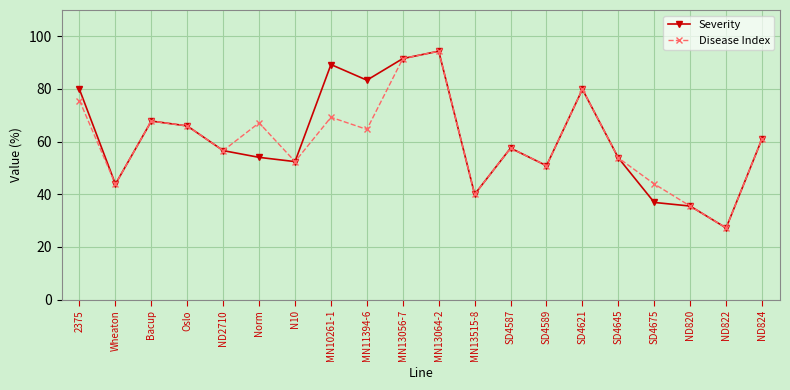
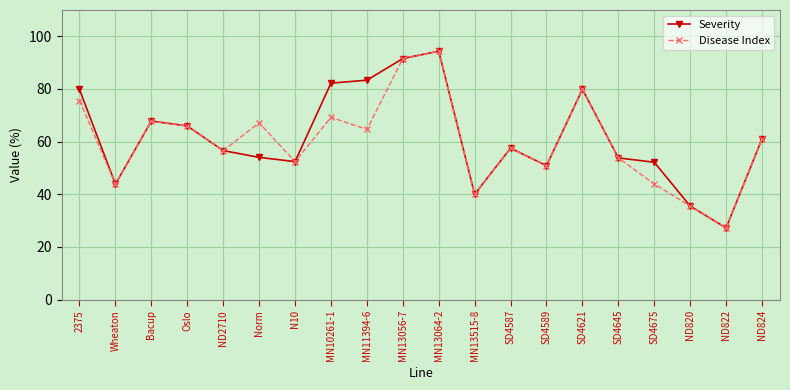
  {
    "Severity": {
      "2375": 80,
      "Norm": 54,
-     "MN10261-1": 89,
+     "MN10261-1": 82,
      "MN11394-6": 83,
-     "SD4675": 37
+     "SD4675": 52
    },
    "Disease Index": {
      "2375": 76,
      "Norm": 67,
      "MN10261-1": 69,
      "MN11394-6": 65,
      "SD4675": 44
    }
  }
